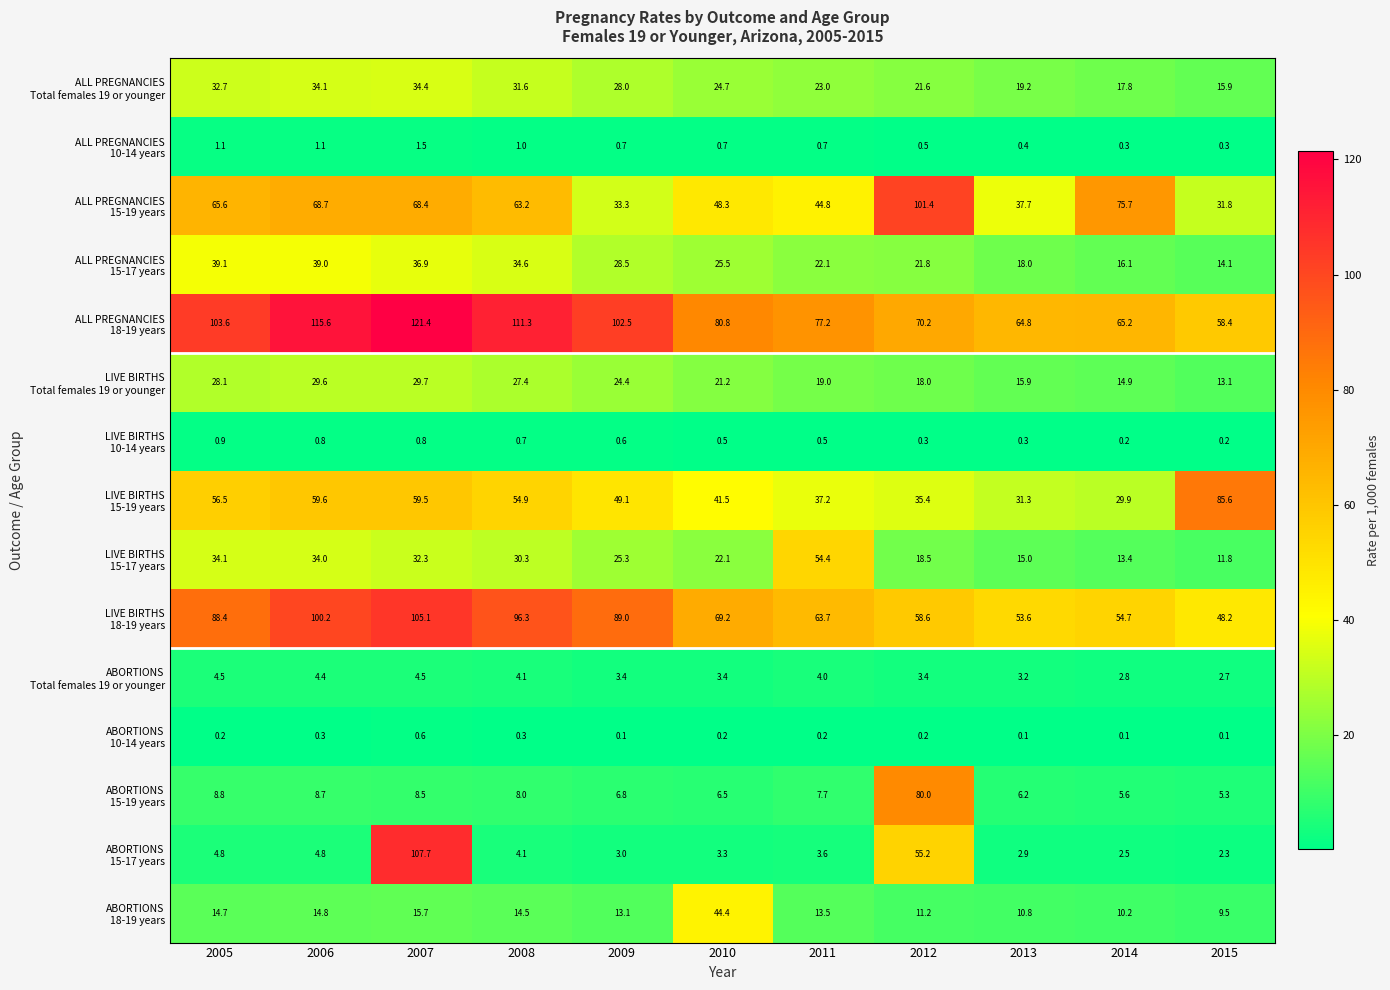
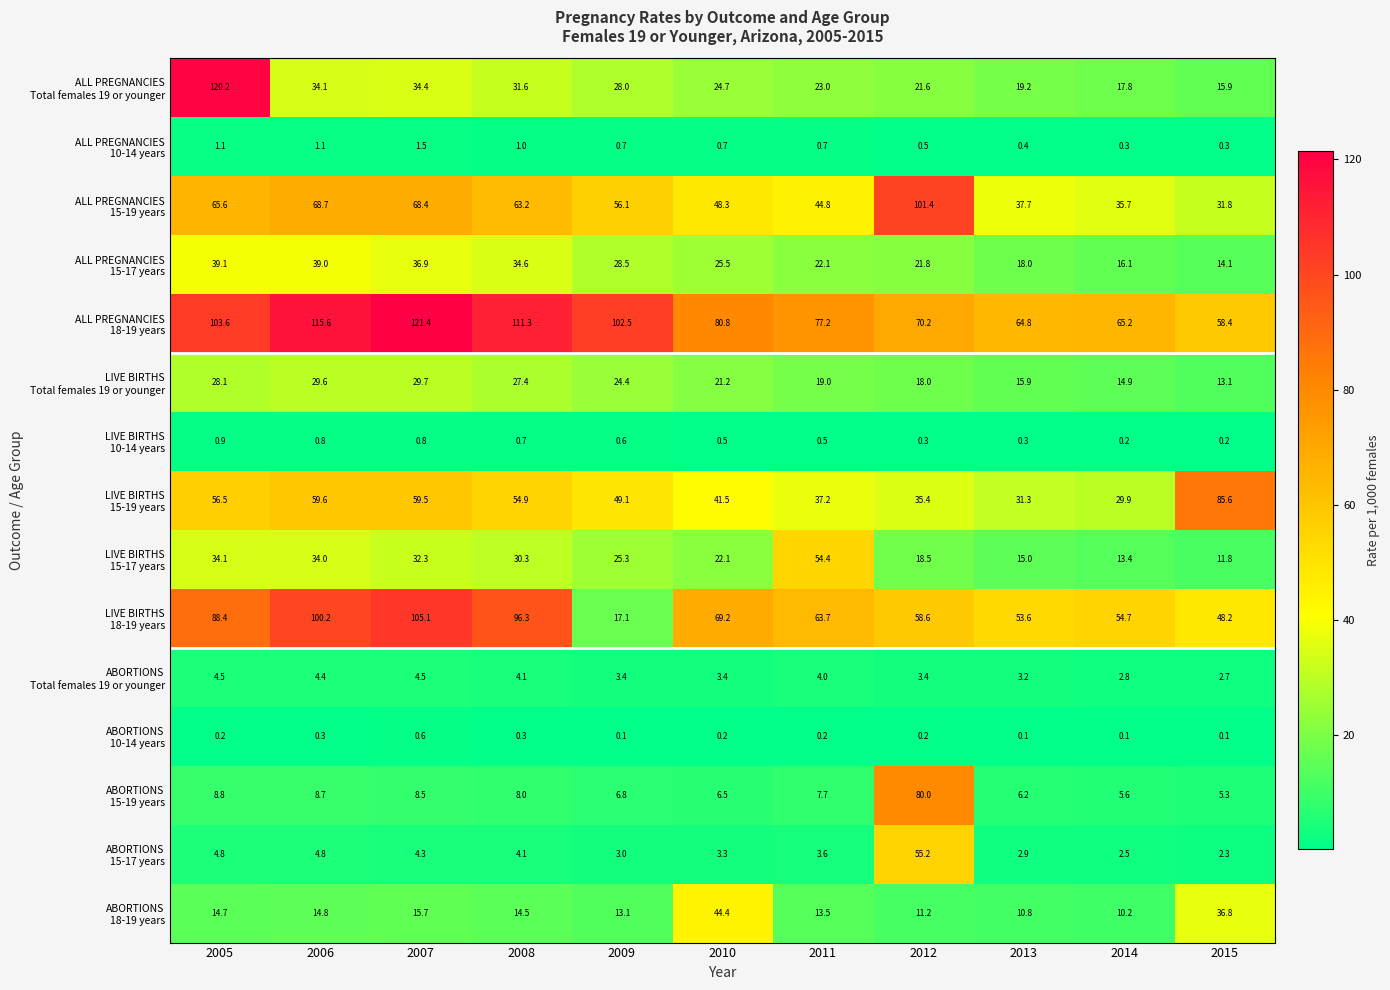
  {
    "ALL PREGNANCIES Total females 19 or younger": {
-     "2005": 32.7,
+     "2005": 120.2,
      "2006": 34.1,
      "2007": 34.4,
      "2008": 31.6,
      "2009": 28.0,
      "2010": 24.7,
      "2011": 23.0,
      "2012": 21.6,
      "2013": 19.2,
      "2014": 17.8,
      "2015": 15.9
    },
    "ALL PREGNANCIES 10-14 years": {
      "2005": 1.1,
      "2006": 1.1,
      "2007": 1.5,
      "2008": 1.0,
      "2009": 0.7,
      "2010": 0.7,
      "2011": 0.7,
      "2012": 0.5,
      "2013": 0.4,
      "2014": 0.3,
      "2015": 0.3
    },
    "ALL PREGNANCIES 15-19 years": {
      "2005": 65.6,
      "2006": 68.7,
      "2007": 68.4,
      "2008": 63.2,
-     "2009": 33.3,
+     "2009": 56.1,
      "2010": 48.3,
      "2011": 44.8,
      "2012": 101.4,
      "2013": 37.7,
-     "2014": 75.7,
+     "2014": 35.7,
      "2015": 31.8
    },
    "ALL PREGNANCIES 15-17 years": {
      "2005": 39.1,
      "2006": 39.0,
      "2007": 36.9,
      "2008": 34.6,
      "2009": 28.5,
      "2010": 25.5,
      "2011": 22.1,
      "2012": 21.8,
      "2013": 18.0,
      "2014": 16.1,
      "2015": 14.1
    },
    "ALL PREGNANCIES 18-19 years": {
      "2005": 103.6,
      "2006": 115.6,
      "2007": 121.4,
      "2008": 111.3,
      "2009": 102.5,
      "2010": 80.8,
      "2011": 77.2,
      "2012": 70.2,
      "2013": 64.8,
      "2014": 65.2,
      "2015": 58.4
    },
    "LIVE BIRTHS Total females 19 or younger": {
      "2005": 28.1,
      "2006": 29.6,
      "2007": 29.7,
      "2008": 27.4,
      "2009": 24.4,
      "2010": 21.2,
      "2011": 19.0,
      "2012": 18.0,
      "2013": 15.9,
      "2014": 14.9,
      "2015": 13.1
    },
    "LIVE BIRTHS 10-14 years": {
      "2005": 0.9,
      "2006": 0.8,
      "2007": 0.8,
      "2008": 0.7,
      "2009": 0.6,
      "2010": 0.5,
      "2011": 0.5,
      "2012": 0.3,
      "2013": 0.3,
      "2014": 0.2,
      "2015": 0.2
    },
    "LIVE BIRTHS 15-19 years": {
      "2005": 56.5,
      "2006": 59.6,
      "2007": 59.5,
      "2008": 54.9,
      "2009": 49.1,
      "2010": 41.5,
      "2011": 37.2,
      "2012": 35.4,
      "2013": 31.3,
      "2014": 29.9,
      "2015": 85.6
    },
    "LIVE BIRTHS 15-17 years": {
      "2005": 34.1,
      "2006": 34.0,
      "2007": 32.3,
      "2008": 30.3,
      "2009": 25.3,
      "2010": 22.1,
      "2011": 54.4,
      "2012": 18.5,
      "2013": 15.0,
      "2014": 13.4,
      "2015": 11.8
    },
    "LIVE BIRTHS 18-19 years": {
      "2005": 88.4,
      "2006": 100.2,
      "2007": 105.1,
      "2008": 96.3,
-     "2009": 89.0,
+     "2009": 17.1,
      "2010": 69.2,
      "2011": 63.7,
      "2012": 58.6,
      "2013": 53.6,
      "2014": 54.7,
      "2015": 48.2
    },
    "ABORTIONS Total females 19 or younger": {
      "2005": 4.5,
      "2006": 4.4,
      "2007": 4.5,
      "2008": 4.1,
      "2009": 3.4,
      "2010": 3.4,
      "2011": 4.0,
      "2012": 3.4,
      "2013": 3.2,
      "2014": 2.8,
      "2015": 2.7
    },
    "ABORTIONS 10-14 years": {
      "2005": 0.2,
      "2006": 0.3,
      "2007": 0.6,
      "2008": 0.3,
      "2009": 0.1,
      "2010": 0.2,
      "2011": 0.2,
      "2012": 0.2,
      "2013": 0.1,
      "2014": 0.1,
      "2015": 0.1
    },
    "ABORTIONS 15-19 years": {
      "2005": 8.8,
      "2006": 8.7,
      "2007": 8.5,
      "2008": 8.0,
      "2009": 6.8,
      "2010": 6.5,
      "2011": 7.7,
      "2012": 80.0,
      "2013": 6.2,
      "2014": 5.6,
      "2015": 5.3
    },
    "ABORTIONS 15-17 years": {
      "2005": 4.8,
      "2006": 4.8,
-     "2007": 107.7,
+     "2007": 4.3,
      "2008": 4.1,
      "2009": 3.0,
      "2010": 3.3,
      "2011": 3.6,
      "2012": 55.2,
      "2013": 2.9,
      "2014": 2.5,
      "2015": 2.3
    },
    "ABORTIONS 18-19 years": {
      "2005": 14.7,
      "2006": 14.8,
      "2007": 15.7,
      "2008": 14.5,
      "2009": 13.1,
      "2010": 44.4,
      "2011": 13.5,
      "2012": 11.2,
      "2013": 10.8,
      "2014": 10.2,
-     "2015": 9.5
+     "2015": 36.8
    }
  }
